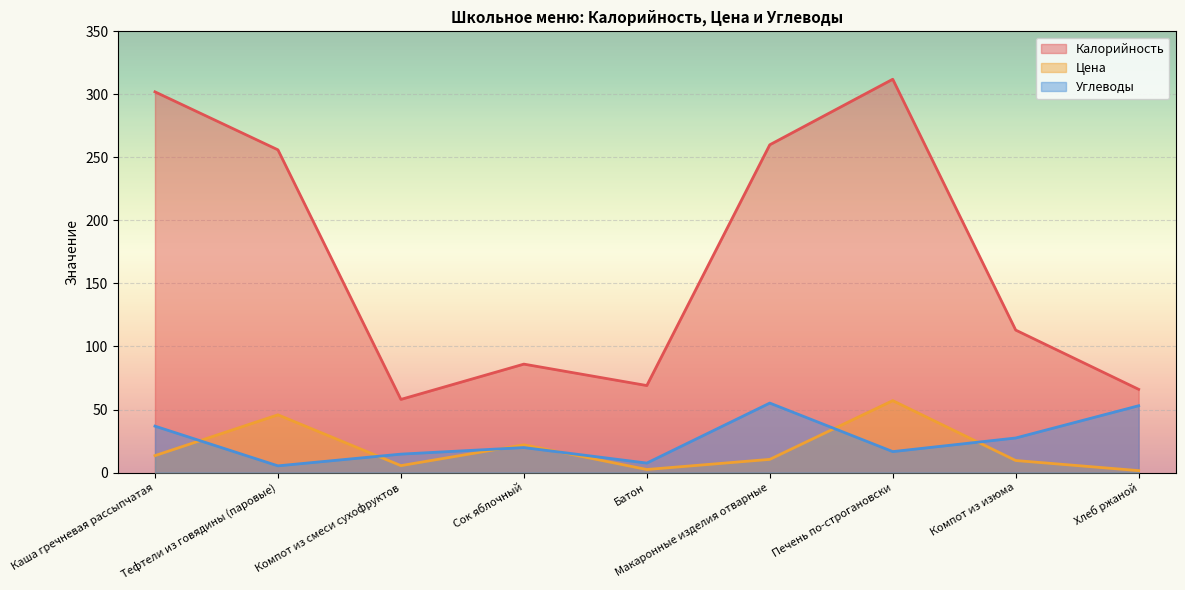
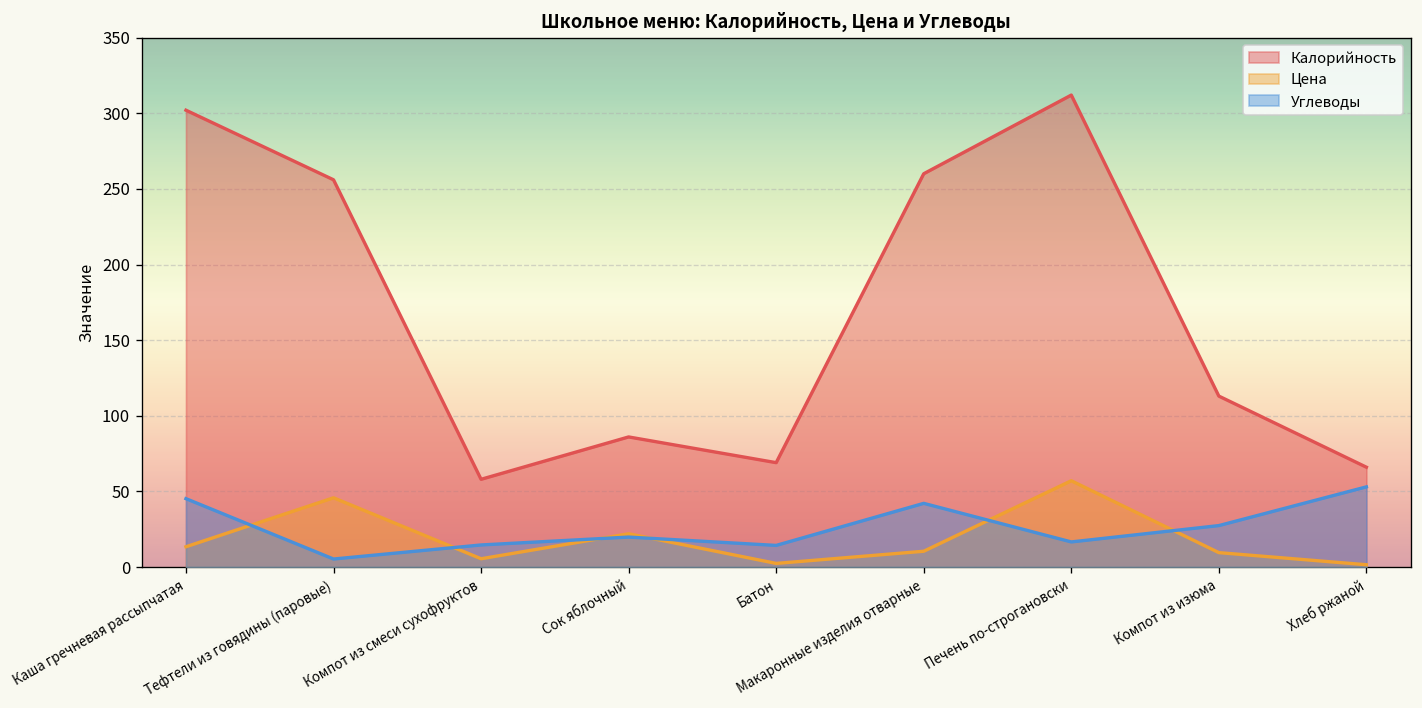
  {
    "Углеводы": {
-     "Каша гречневая рассыпчатая": 37,
+     "Каша гречневая рассыпчатая": 45,
      "Тефтели из говядины (паровые)": 5,
      "Компот из смеси сухофруктов": 15,
      "Сок яблочный": 20,
-     "Батон": 8,
-     "Макаронные изделия отварные": 55,
+     "Батон": 14,
+     "Макаронные изделия отварные": 42,
      "Печень по-строгановски": 17,
      "Компот из изюма": 27,
      "Хлеб ржаной": 53
    }
  }
